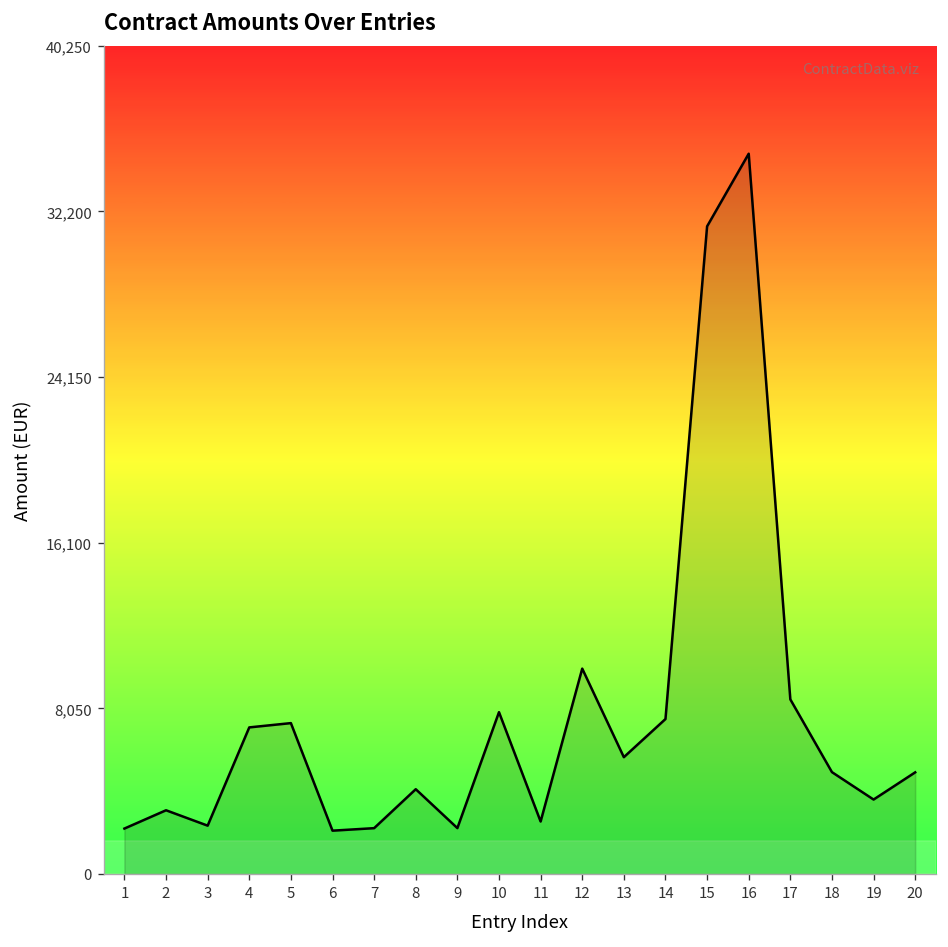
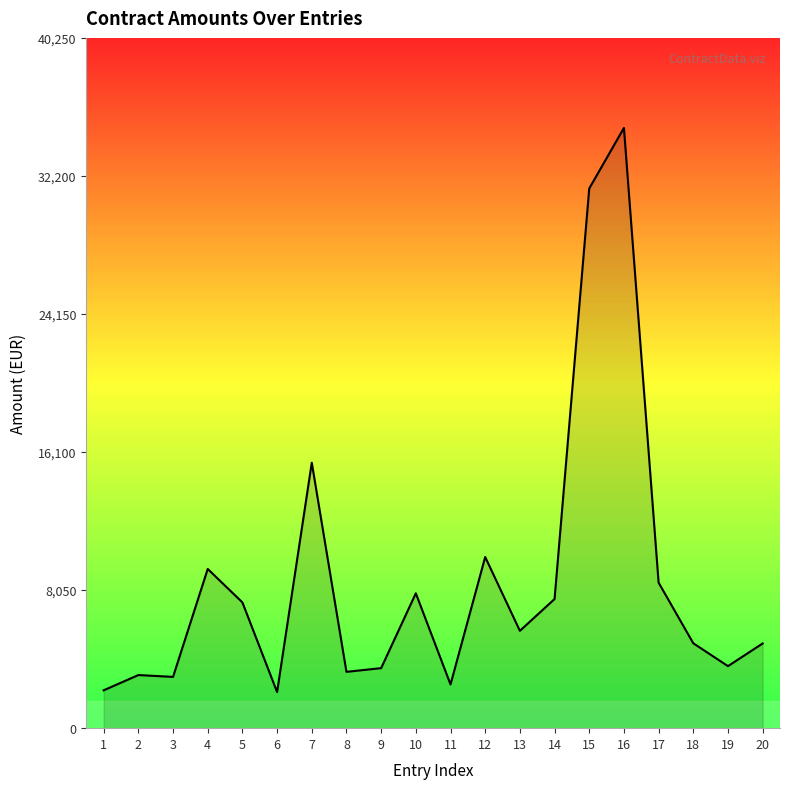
  {
    "1": "2,200",
    "2": "3,100",
-   "3": "2,300",
-   "4": "7,100",
+   "3": "3,000",
+   "4": "9,300",
    "5": "7,300",
    "6": "2,100",
-   "7": "2,200",
-   "8": "4,100",
-   "9": "2,200",
+   "7": "15,500",
+   "8": "3,300",
+   "9": "3,500",
    "10": "7,900",
    "11": "2,600",
    "12": "10,000",
    "13": "5,700",
    "14": "7,500",
    "15": "31,500",
    "16": "35,000",
    "17": "8,500",
    "18": "5,000",
    "19": "3,600",
    "20": "4,900"
  }
